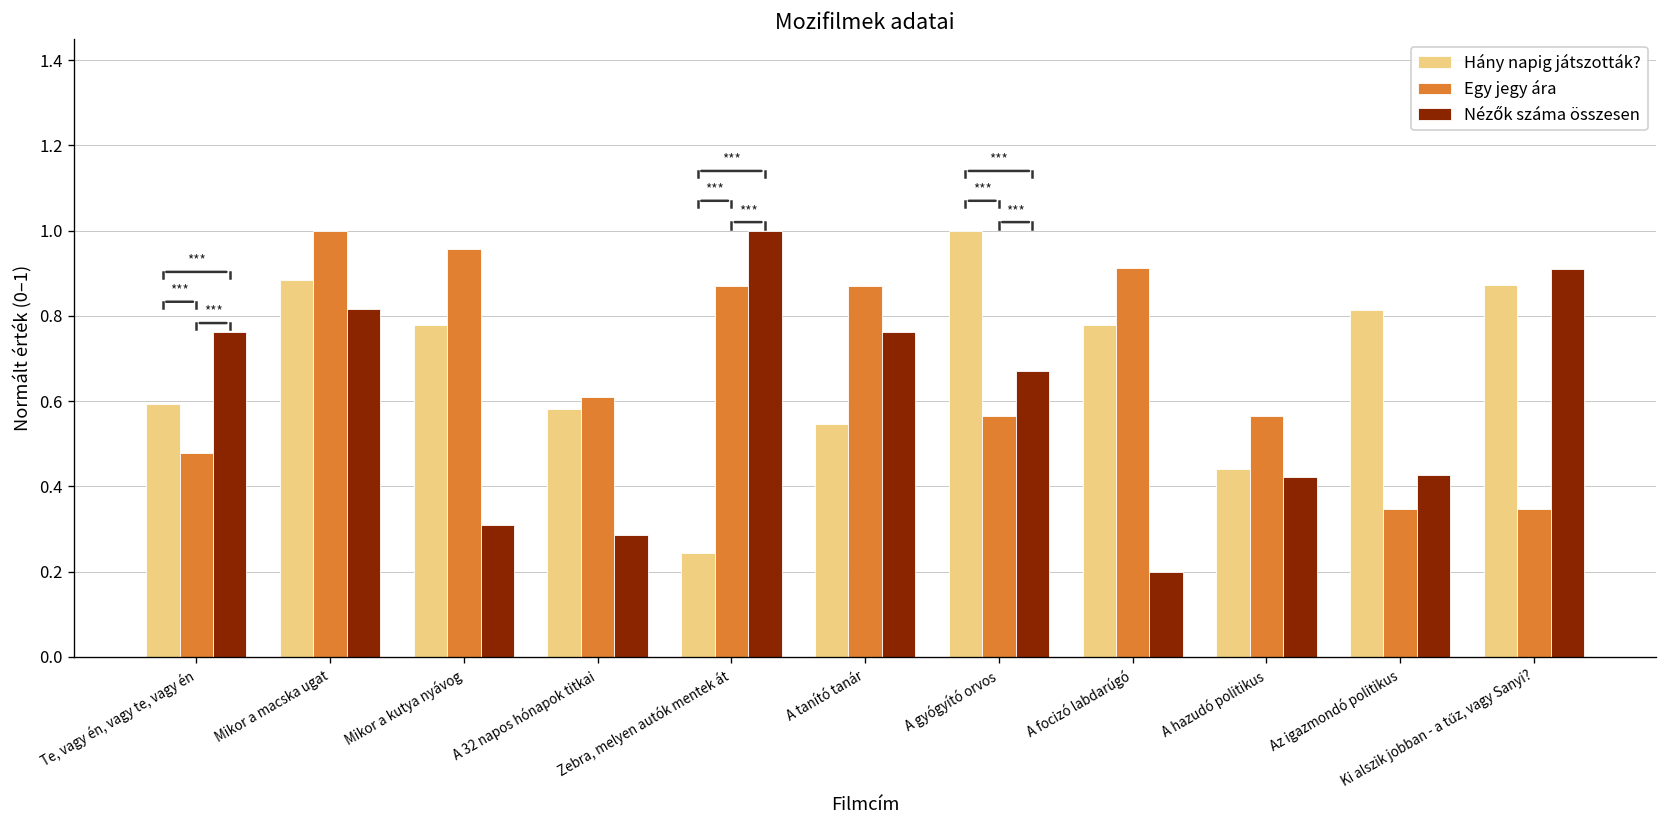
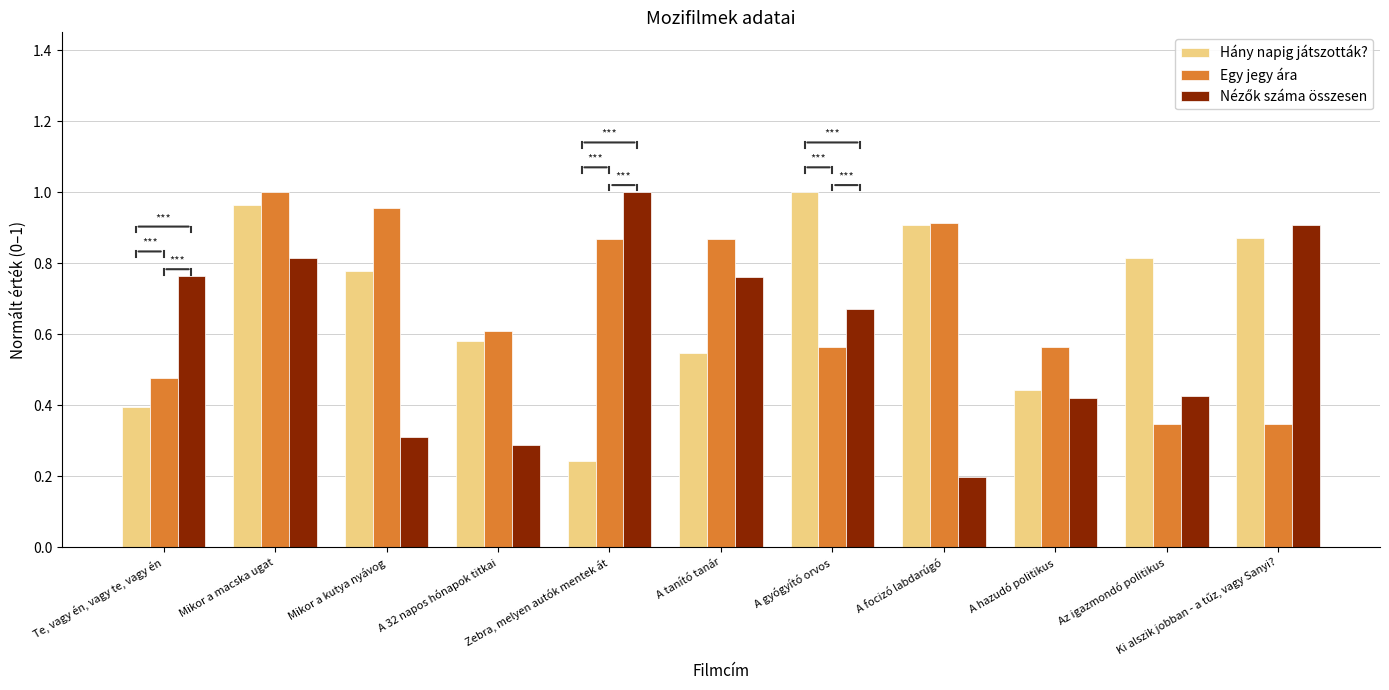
  {
    "Hány napig játszották?": {
-     "Te, vagy én, vagy te, vagy én": 0.59,
-     "Mikor a macska ugat": 0.88,
+     "Te, vagy én, vagy te, vagy én": 0.40,
+     "Mikor a macska ugat": 0.97,
      "Mikor a kutya nyávog": 0.78,
      "A 32 napos hónapok titkai": 0.58,
      "Zebra, melyen autók mentek át": 0.24,
      "A tanító tanár": 0.55,
      "A gyógyító orvos": 1.00,
-     "A focizó labdarúgó": 0.78,
+     "A focizó labdarúgó": 0.91,
      "A hazudó politikus": 0.44,
      "Az igazmondó politikus": 0.81,
      "Ki alszik jobban - a tűz, vagy Sanyi?": 0.87
    },
    "Egy jegy ára": {
      "Te, vagy én, vagy te, vagy én": 0.48,
      "Mikor a macska ugat": 1.00,
      "Mikor a kutya nyávog": 0.96,
      "A 32 napos hónapok titkai": 0.61,
      "Zebra, melyen autók mentek át": 0.87,
      "A tanító tanár": 0.87,
      "A gyógyító orvos": 0.57,
      "A focizó labdarúgó": 0.91,
      "A hazudó politikus": 0.57,
      "Az igazmondó politikus": 0.35,
      "Ki alszik jobban - a tűz, vagy Sanyi?": 0.35
    },
    "Nézők száma összesen": {
      "Te, vagy én, vagy te, vagy én": 0.76,
      "Mikor a macska ugat": 0.82,
      "Mikor a kutya nyávog": 0.31,
      "A 32 napos hónapok titkai": 0.29,
      "Zebra, melyen autók mentek át": 1.00,
      "A tanító tanár": 0.76,
      "A gyógyító orvos": 0.67,
      "A focizó labdarúgó": 0.20,
      "A hazudó politikus": 0.42,
      "Az igazmondó politikus": 0.43,
      "Ki alszik jobban - a tűz, vagy Sanyi?": 0.91
    }
  }
